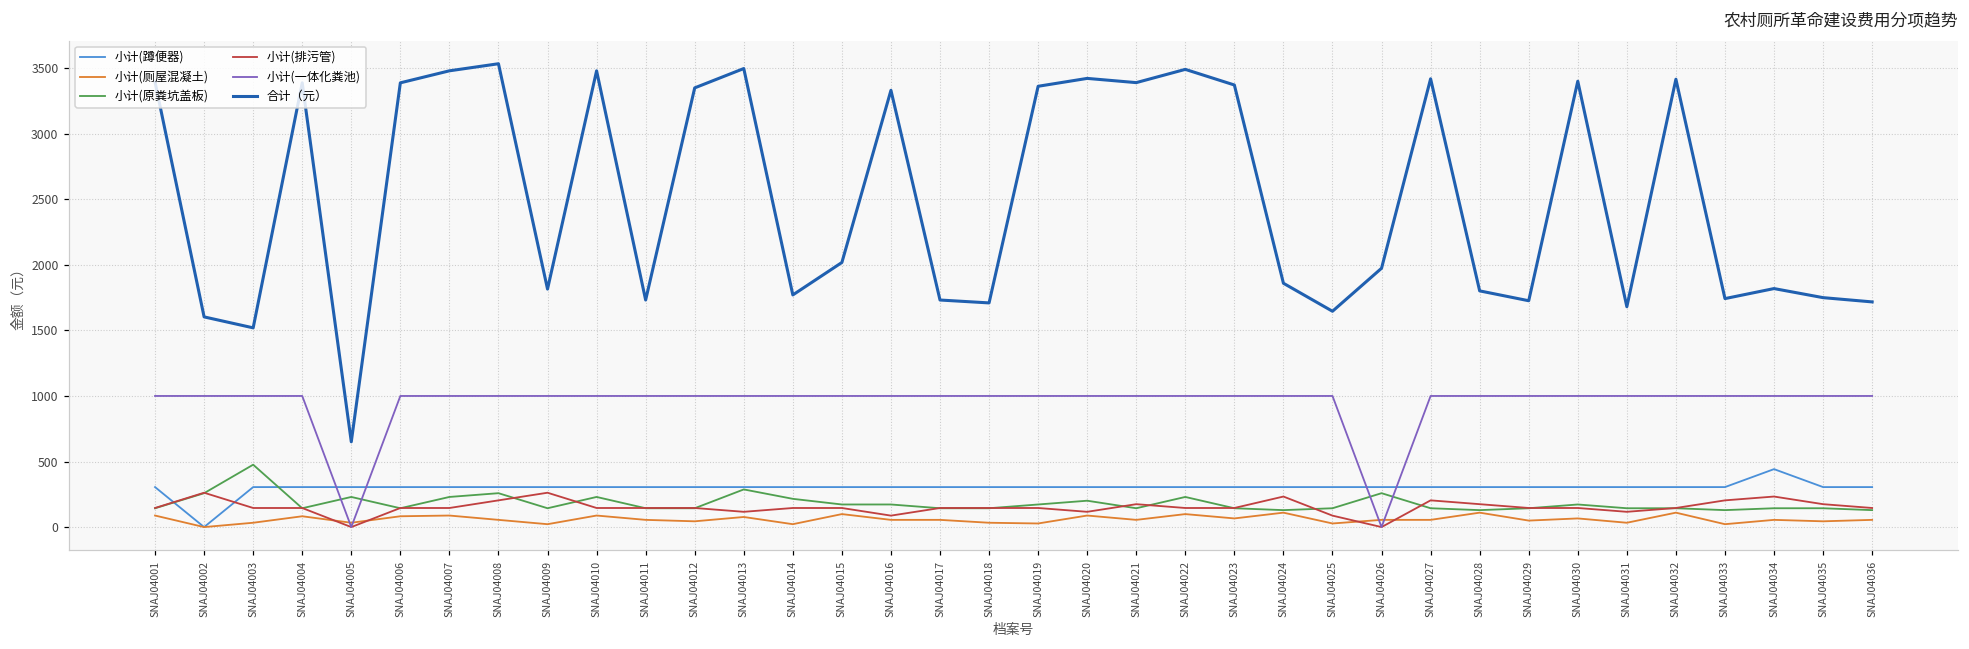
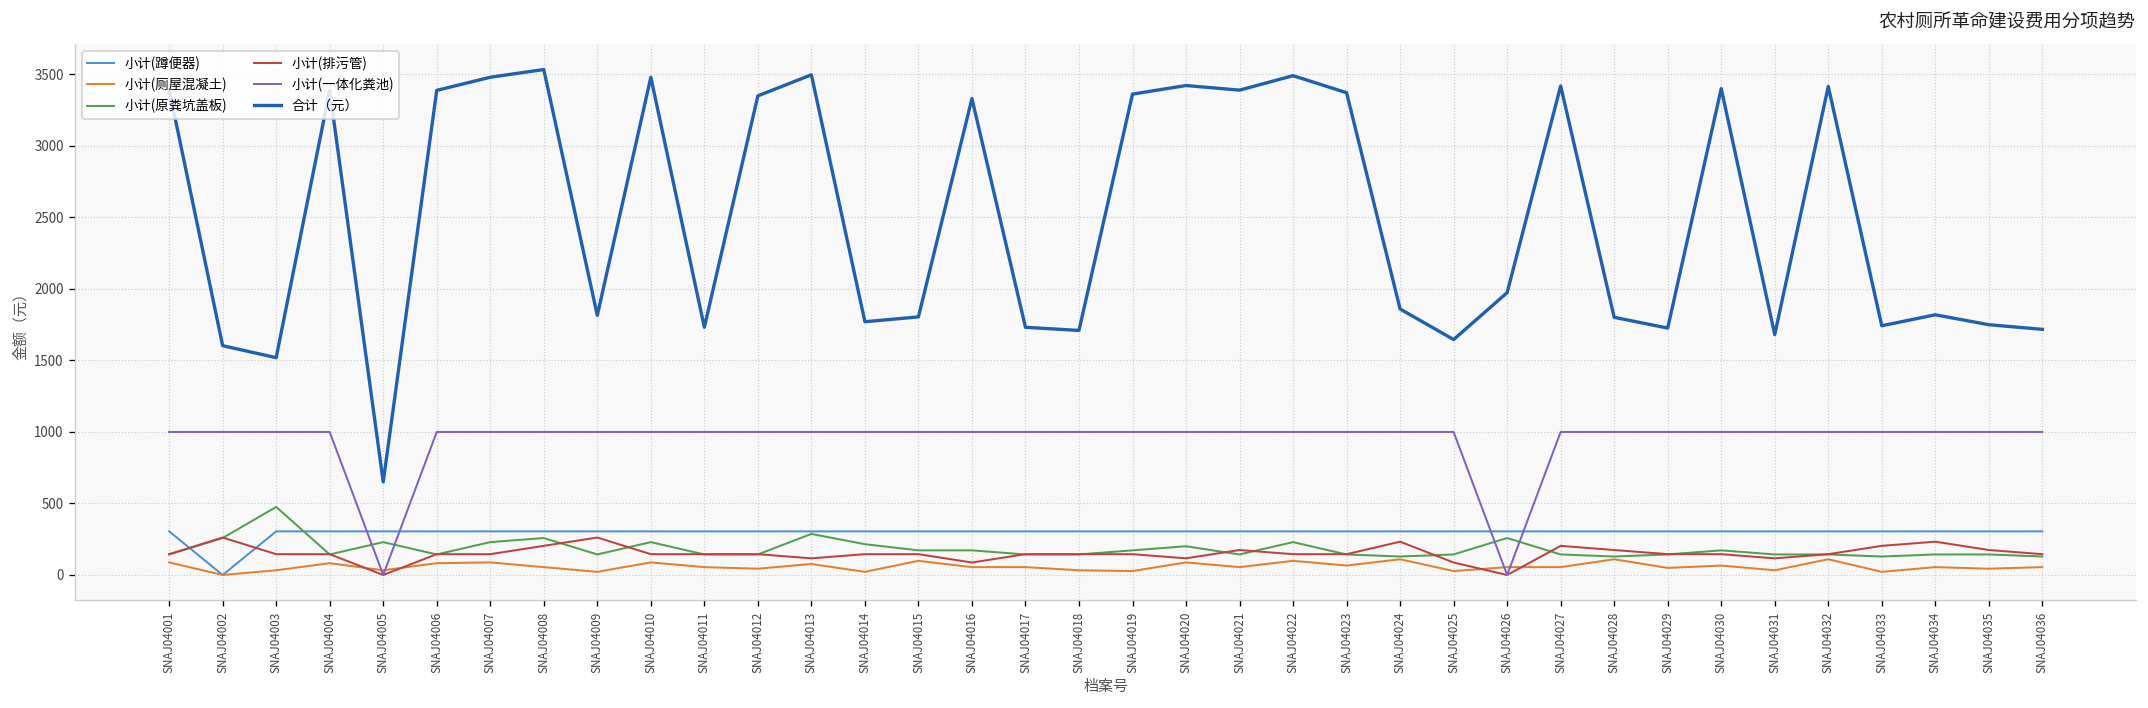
  {
    "小计(蹲便器)": {
      "SNAJ04001": 310,
      "SNAJ04003": 310,
      "SNAJ04004": 310,
      "SNAJ04005": 310,
      "SNAJ04006": 310,
      "SNAJ04007": 310,
      "SNAJ04008": 310,
      "SNAJ04009": 310,
      "SNAJ04010": 310,
      "SNAJ04011": 310,
      "SNAJ04012": 310,
      "SNAJ04014": 310,
      "SNAJ04015": 310,
      "SNAJ04016": 310,
      "SNAJ04017": 310,
      "SNAJ04018": 310,
      "SNAJ04019": 310,
      "SNAJ04020": 310,
      "SNAJ04021": 310,
      "SNAJ04022": 310,
      "SNAJ04023": 310,
      "SNAJ04024": 310,
      "SNAJ04025": 310,
      "SNAJ04026": 310,
      "SNAJ04027": 310,
      "SNAJ04028": 310,
      "SNAJ04029": 310,
      "SNAJ04030": 310,
      "SNAJ04031": 310,
      "SNAJ04032": 310,
      "SNAJ04033": 310,
-     "SNAJ04034": 440,
+     "SNAJ04034": 310,
      "SNAJ04035": 310,
      "SNAJ04036": 310
    },
    "小计(厕屋混凝土)": {
      "SNAJ04001": 90,
      "SNAJ04003": 30,
      "SNAJ04004": 80,
      "SNAJ04005": 30,
      "SNAJ04006": 80,
      "SNAJ04007": 90,
      "SNAJ04008": 60,
      "SNAJ04009": 20,
      "SNAJ04010": 90,
      "SNAJ04011": 60,
      "SNAJ04012": 40,
      "SNAJ04013": 80,
      "SNAJ04014": 20,
      "SNAJ04015": 100,
      "SNAJ04016": 60,
      "SNAJ04017": 60,
      "SNAJ04018": 30,
      "SNAJ04019": 30,
      "SNAJ04020": 90,
      "SNAJ04021": 60,
      "SNAJ04022": 100,
      "SNAJ04023": 70,
      "SNAJ04025": 30,
      "SNAJ04026": 60,
      "SNAJ04027": 60,
      "SNAJ04029": 50,
      "SNAJ04030": 70,
      "SNAJ04031": 30,
      "SNAJ04032": 110,
      "SNAJ04033": 20,
      "SNAJ04034": 60,
      "SNAJ04035": 40,
      "SNAJ04036": 60
    },
    "小计(原粪坑盖板)": {
      "SNAJ04003": 480,
      "SNAJ04005": 230,
      "SNAJ04007": 230,
      "SNAJ04008": 260,
      "SNAJ04009": 140,
      "SNAJ04010": 230,
      "SNAJ04014": 220,
      "SNAJ04015": 170,
      "SNAJ04016": 170,
      "SNAJ04019": 170,
      "SNAJ04020": 200,
      "SNAJ04021": 140,
      "SNAJ04022": 230,
      "SNAJ04025": 140,
      "SNAJ04026": 260,
      "SNAJ04027": 140,
      "SNAJ04030": 170,
      "SNAJ04031": 140,
      "SNAJ04033": 130,
      "SNAJ04034": 140,
      "SNAJ04035": 140
    },
    "小计(排污管)": {
      "SNAJ04003": 150,
      "SNAJ04007": 150,
      "SNAJ04008": 200,
      "SNAJ04009": 260,
      "SNAJ04010": 150,
      "SNAJ04013": 120,
      "SNAJ04014": 150,
      "SNAJ04015": 150,
      "SNAJ04016": 90,
      "SNAJ04019": 150,
      "SNAJ04020": 120,
      "SNAJ04021": 170,
      "SNAJ04022": 150,
      "SNAJ04024": 230,
      "SNAJ04025": 90,
      "SNAJ04027": 200,
      "SNAJ04028": 170,
      "SNAJ04030": 150,
      "SNAJ04031": 120,
      "SNAJ04033": 200,
      "SNAJ04034": 230,
      "SNAJ04035": 170
    },
    "小计(一体化粪池)": {
      "SNAJ04001": 1000,
      "SNAJ04002": 1000,
      "SNAJ04003": 1000,
      "SNAJ04004": 1000,
      "SNAJ04006": 1000,
      "SNAJ04007": 1000,
      "SNAJ04008": 1000,
      "SNAJ04009": 1000,
      "SNAJ04010": 1000,
      "SNAJ04011": 1000,
      "SNAJ04012": 1000,
      "SNAJ04013": 1000,
      "SNAJ04014": 1000,
      "SNAJ04015": 1000,
      "SNAJ04016": 1000,
      "SNAJ04017": 1000,
      "SNAJ04018": 1000,
      "SNAJ04019": 1000,
      "SNAJ04020": 1000,
      "SNAJ04021": 1000,
      "SNAJ04022": 1000,
      "SNAJ04023": 1000,
      "SNAJ04024": 1000,
      "SNAJ04025": 1000,
      "SNAJ04027": 1000,
      "SNAJ04028": 1000,
      "SNAJ04029": 1000,
      "SNAJ04030": 1000,
      "SNAJ04031": 1000,
      "SNAJ04032": 1000,
      "SNAJ04033": 1000,
      "SNAJ04034": 1000,
      "SNAJ04035": 1000,
      "SNAJ04036": 1000
    },
    "合计（元）": {
      "SNAJ04002": 1600,
      "SNAJ04003": 1520,
      "SNAJ04005": 650,
      "SNAJ04006": 3390,
      "SNAJ04007": 3480,
      "SNAJ04008": 3530,
      "SNAJ04009": 1820,
      "SNAJ04010": 3480,
      "SNAJ04011": 1730,
      "SNAJ04012": 3350,
      "SNAJ04013": 3500,
      "SNAJ04014": 1770,
-     "SNAJ04015": 2020,
+     "SNAJ04015": 1800,
      "SNAJ04016": 3330,
      "SNAJ04017": 1730,
      "SNAJ04018": 1710,
      "SNAJ04019": 3360,
      "SNAJ04020": 3420,
      "SNAJ04021": 3390,
      "SNAJ04022": 3490,
      "SNAJ04023": 3370,
      "SNAJ04024": 1860,
      "SNAJ04025": 1650,
      "SNAJ04026": 1970,
      "SNAJ04027": 3420,
      "SNAJ04028": 1800,
      "SNAJ04029": 1730,
      "SNAJ04030": 3400,
      "SNAJ04031": 1680,
      "SNAJ04032": 3420,
      "SNAJ04033": 1740,
      "SNAJ04034": 1820,
      "SNAJ04035": 1750,
      "SNAJ04036": 1720
    }
  }
